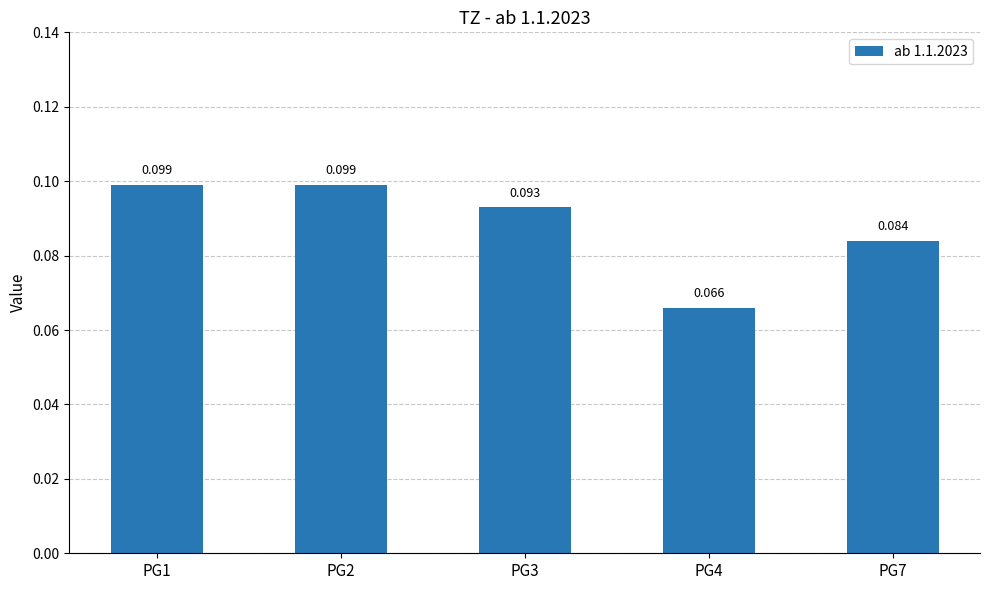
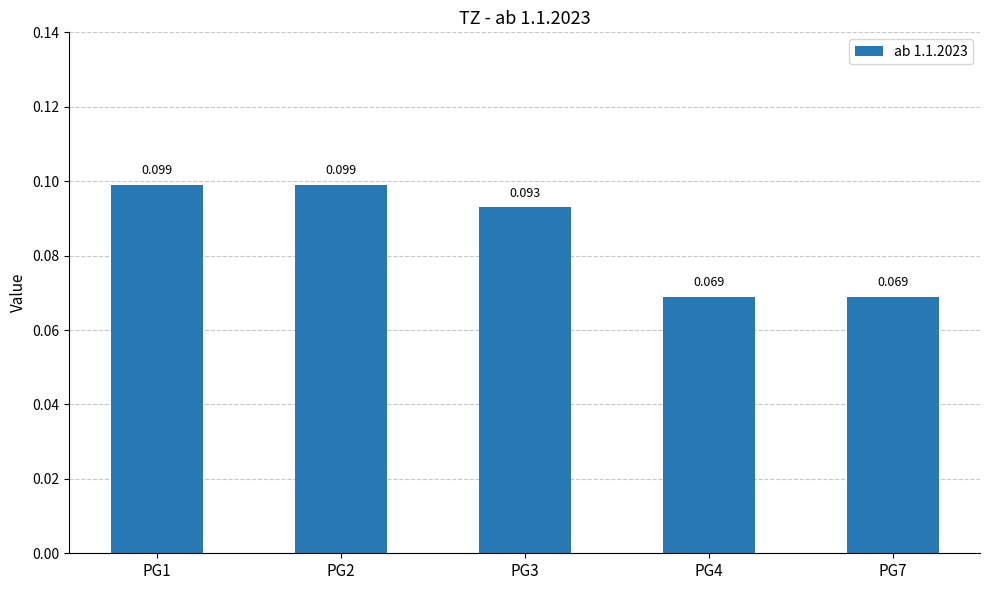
  {
    "PG1": 0.099,
    "PG2": 0.099,
    "PG3": 0.093,
-   "PG4": 0.066,
-   "PG7": 0.084
+   "PG4": 0.069,
+   "PG7": 0.069
  }
